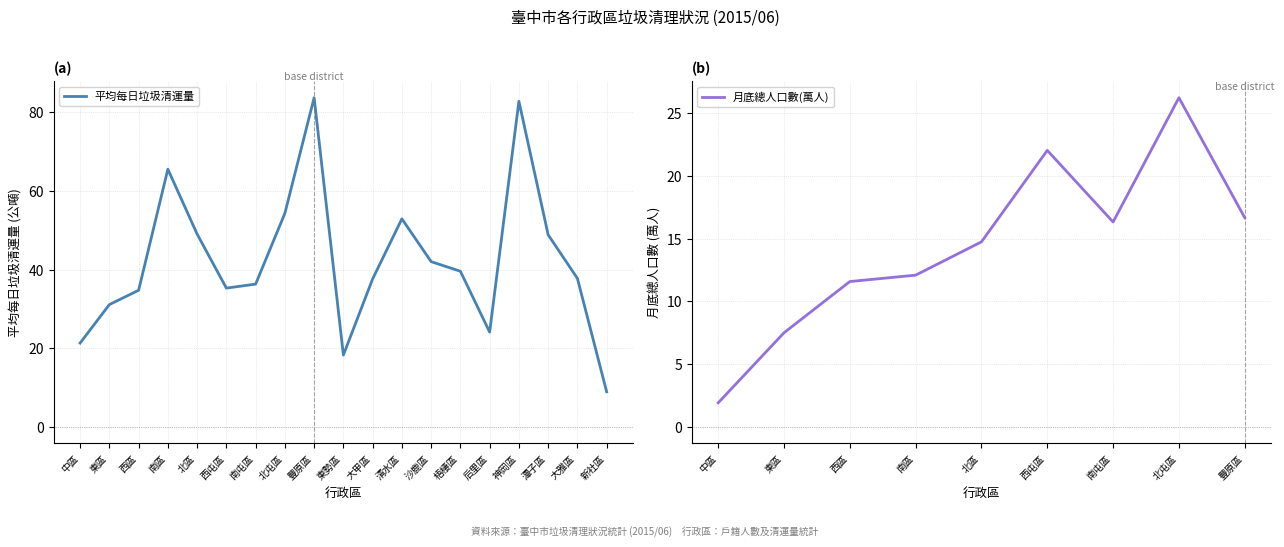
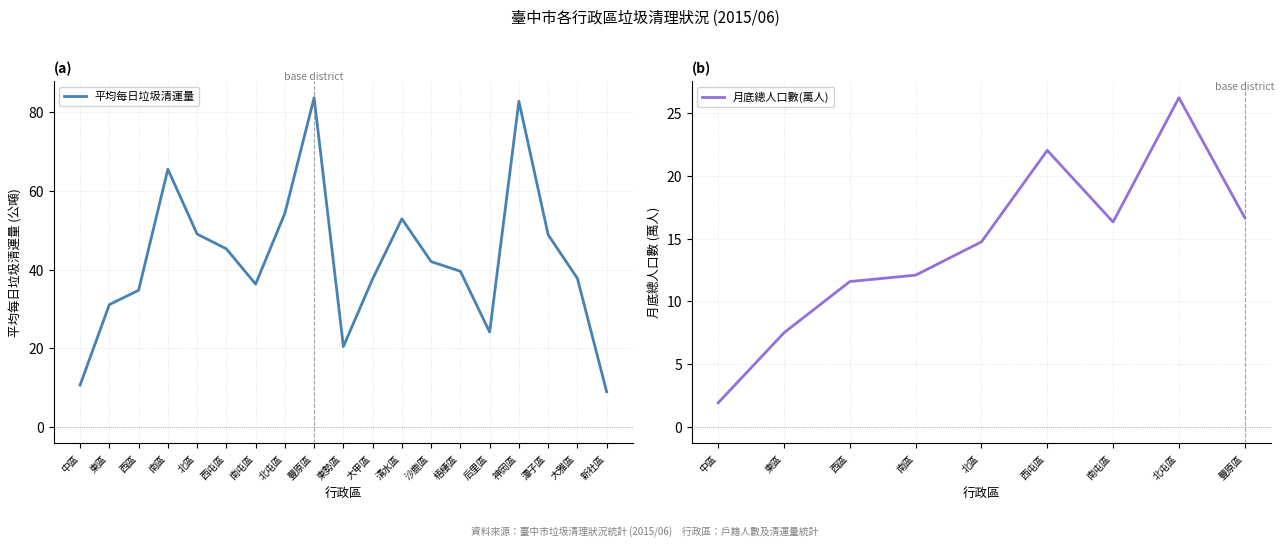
  {
    "(a)": {
-     "中區": 21,
+     "中區": 11,
      "東區": 31,
      "西區": 35,
      "南區": 66,
      "北區": 49,
-     "西屯區": 35,
+     "西屯區": 45,
      "南屯區": 36,
      "北屯區": 54,
      "豐原區": 84,
-     "東勢區": 18,
+     "東勢區": 20,
      "大甲區": 38,
      "清水區": 53,
      "沙鹿區": 42,
      "梧棲區": 40,
      "后里區": 24,
      "神岡區": 83,
      "潭子區": 49,
      "大雅區": 38,
      "新社區": 9
    },
    "(b)": {
      "中區": 1.9,
      "東區": 7.5,
      "西區": 11.6,
      "南區": 12.1,
      "北區": 14.7,
      "西屯區": 22.0,
      "南屯區": 16.3,
      "北屯區": 26.2,
      "豐原區": 16.7
    }
  }
